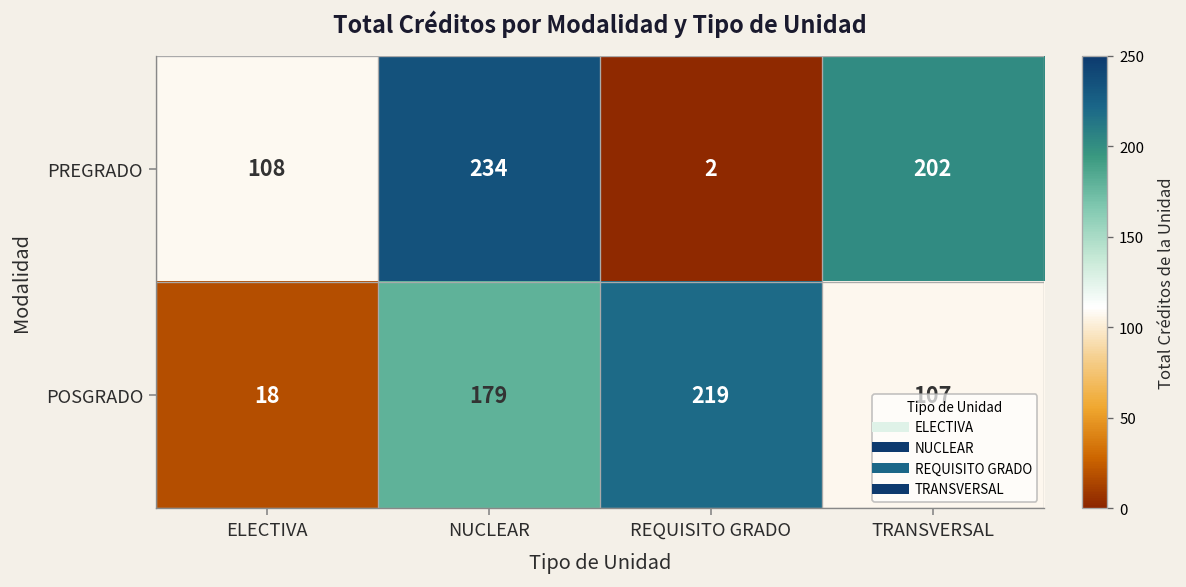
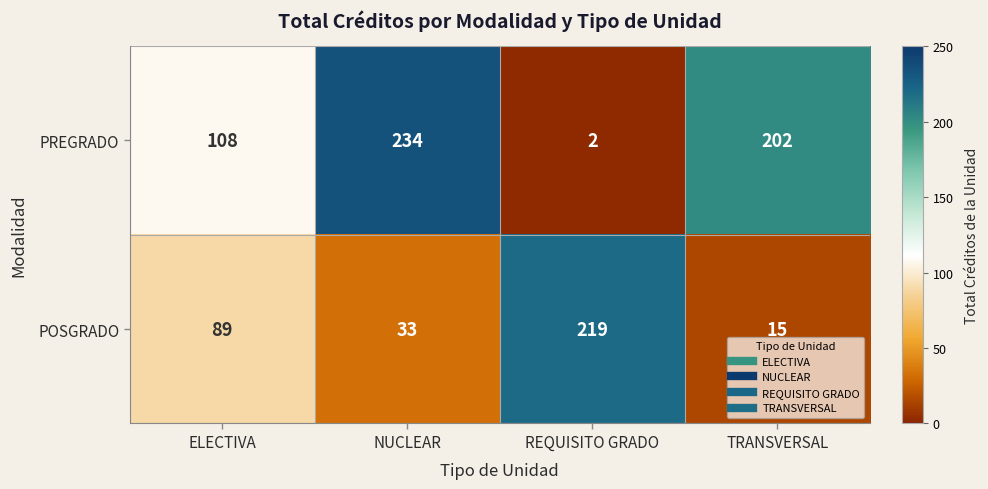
  {
    "PREGRADO": {
      "ELECTIVA": 108,
      "NUCLEAR": 234,
      "REQUISITO GRADO": 2,
      "TRANSVERSAL": 202
    },
    "POSGRADO": {
-     "ELECTIVA": 18,
-     "NUCLEAR": 179,
+     "ELECTIVA": 89,
+     "NUCLEAR": 33,
      "REQUISITO GRADO": 219,
-     "TRANSVERSAL": 107
+     "TRANSVERSAL": 15
    }
  }
